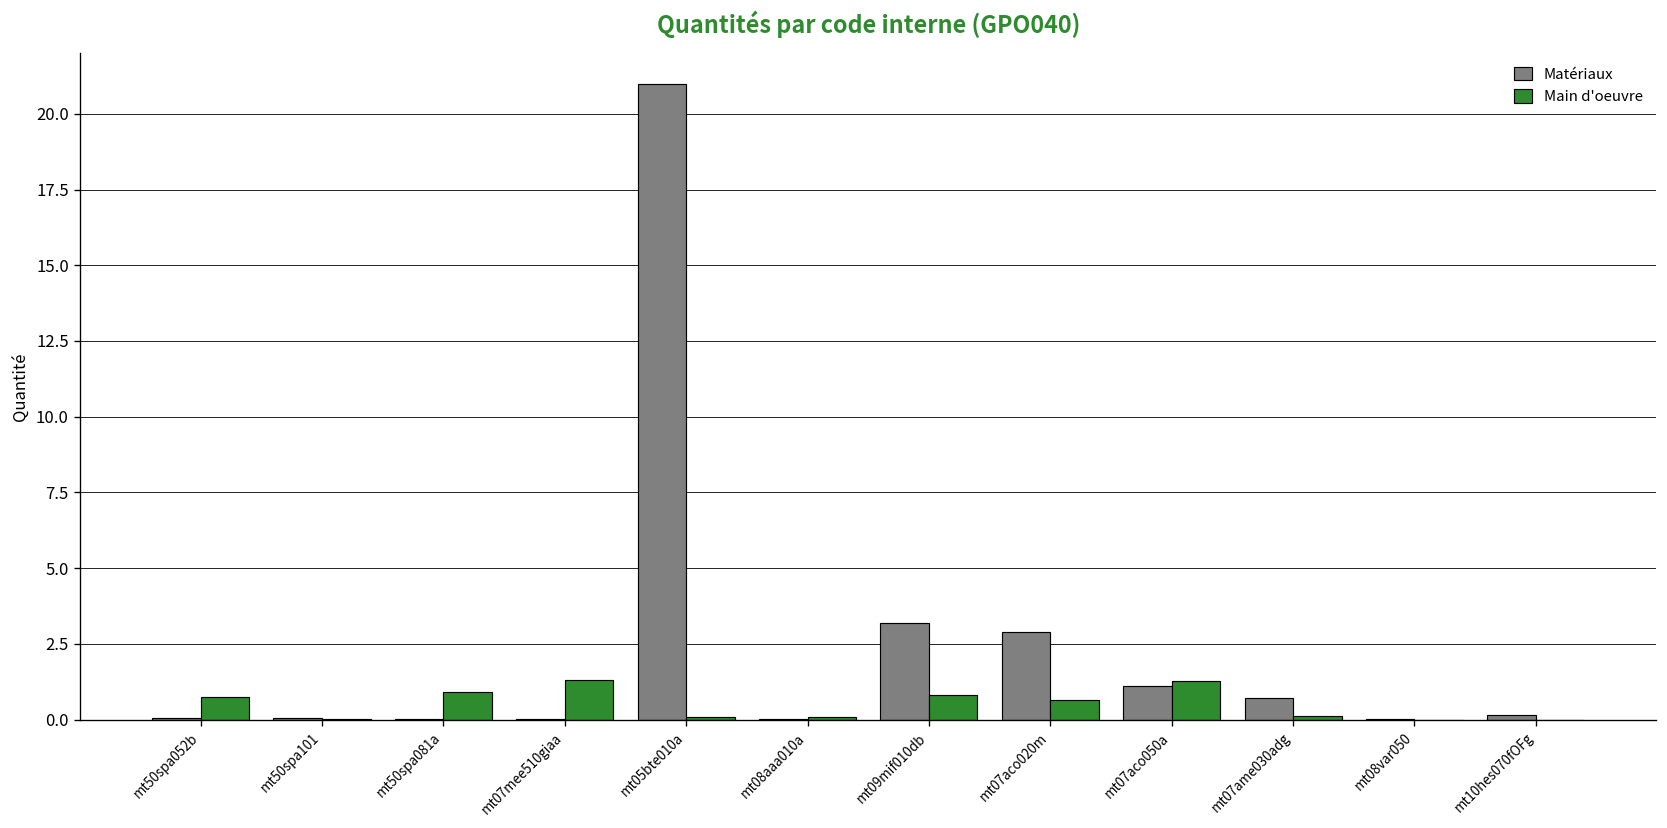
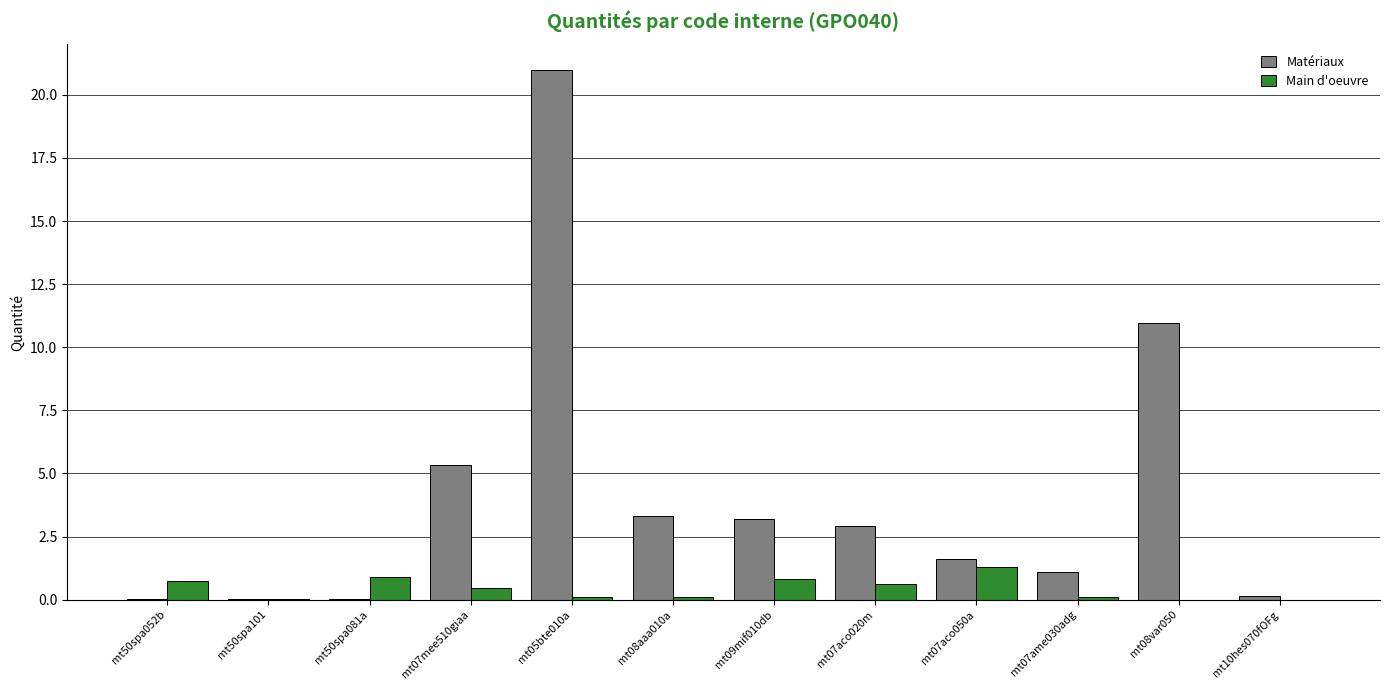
  {
    "Matériaux": {
-     "mt07mee510giaa": 0.0,
+     "mt07mee510giaa": 5.3,
      "mt05bte010a": 21.0,
-     "mt08aaa010a": 0.0,
+     "mt08aaa010a": 3.3,
      "mt09mif010db": 3.2,
      "mt07aco020m": 2.9,
-     "mt07aco050a": 1.1,
-     "mt07ame030adg": 0.7,
-     "mt08var050": 0.0,
+     "mt07aco050a": 1.6,
+     "mt07ame030adg": 1.1,
+     "mt08var050": 11.0,
      "mt10hes070fOFg": 0.1
    },
    "Main d'oeuvre": {
      "mt50spa052b": 0.7,
      "mt50spa081a": 0.9,
-     "mt07mee510giaa": 1.3,
+     "mt07mee510giaa": 0.5,
      "mt05bte010a": 0.1,
      "mt08aaa010a": 0.1,
      "mt09mif010db": 0.8,
      "mt07aco020m": 0.6,
      "mt07aco050a": 1.3,
      "mt07ame030adg": 0.1,
      "mt08var050": 0.0,
      "mt10hes070fOFg": 0.0
    }
  }
